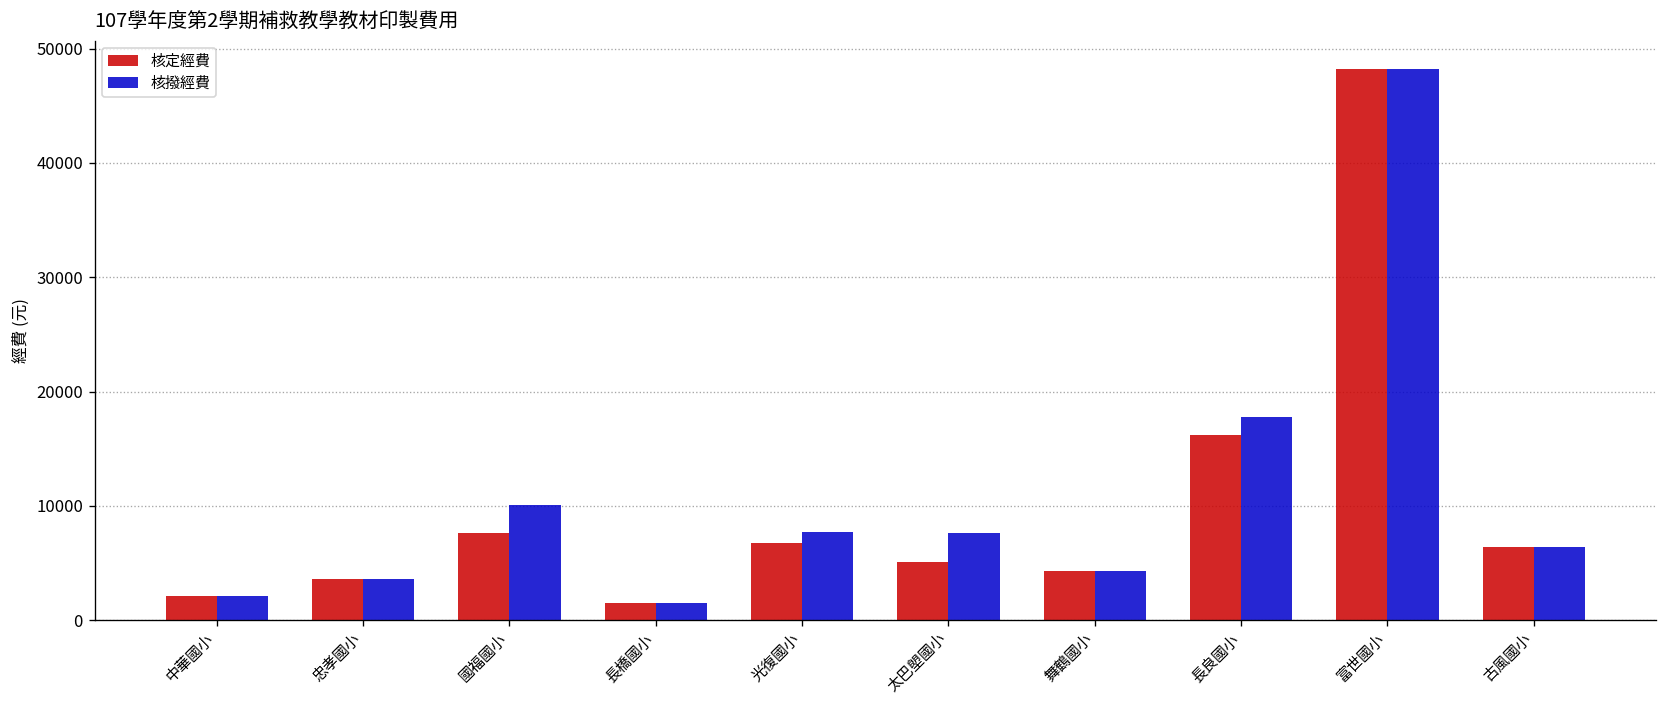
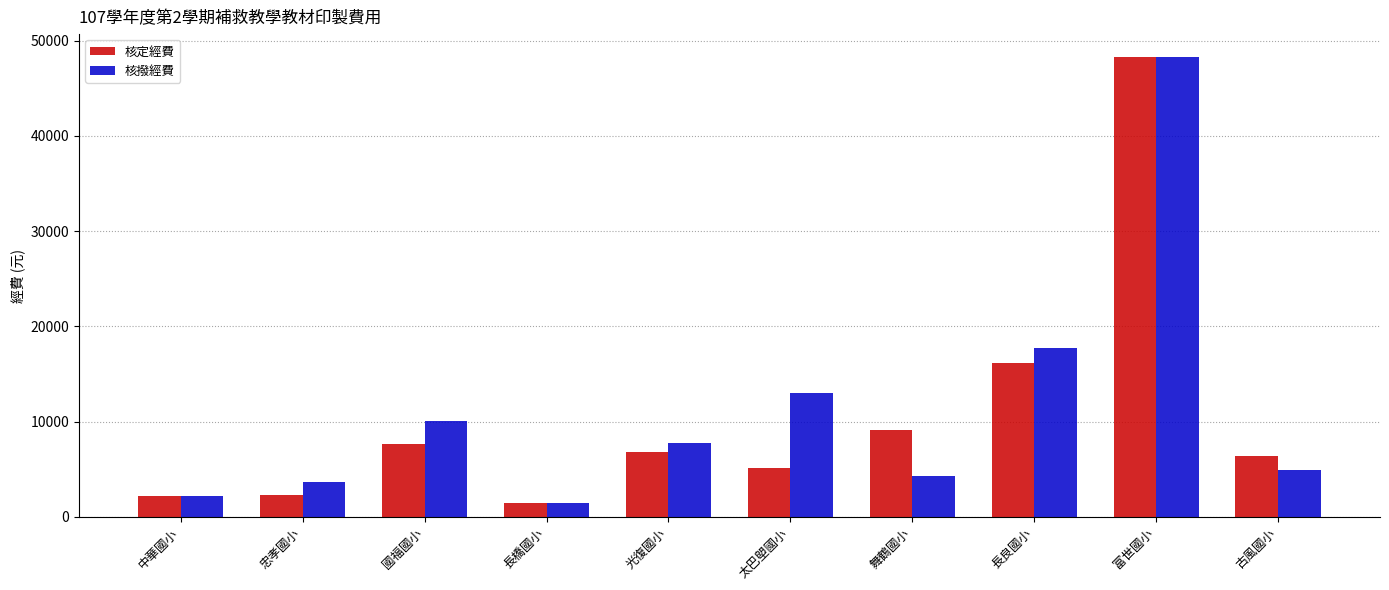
  {
    "核定經費": {
      "中華國小": 2000,
-     "忠孝國小": 4000,
+     "忠孝國小": 2000,
      "國福國小": 8000,
      "長橋國小": 1000,
      "光復國小": 7000,
      "太巴塱國小": 5000,
-     "舞鶴國小": 4000,
+     "舞鶴國小": 9000,
      "長良國小": 16000,
      "富世國小": 48000,
      "古風國小": 6000
    },
    "核撥經費": {
      "中華國小": 2000,
      "忠孝國小": 4000,
      "國福國小": 10000,
      "長橋國小": 1000,
      "光復國小": 8000,
-     "太巴塱國小": 8000,
+     "太巴塱國小": 13000,
      "舞鶴國小": 4000,
      "長良國小": 18000,
      "富世國小": 48000,
-     "古風國小": 6000
+     "古風國小": 5000
    }
  }
